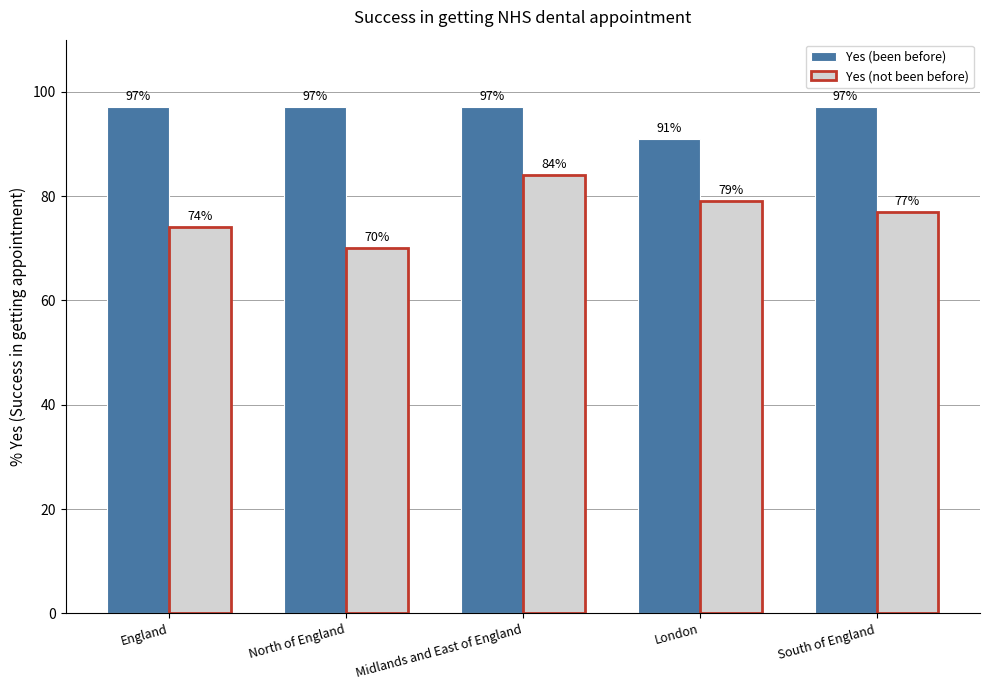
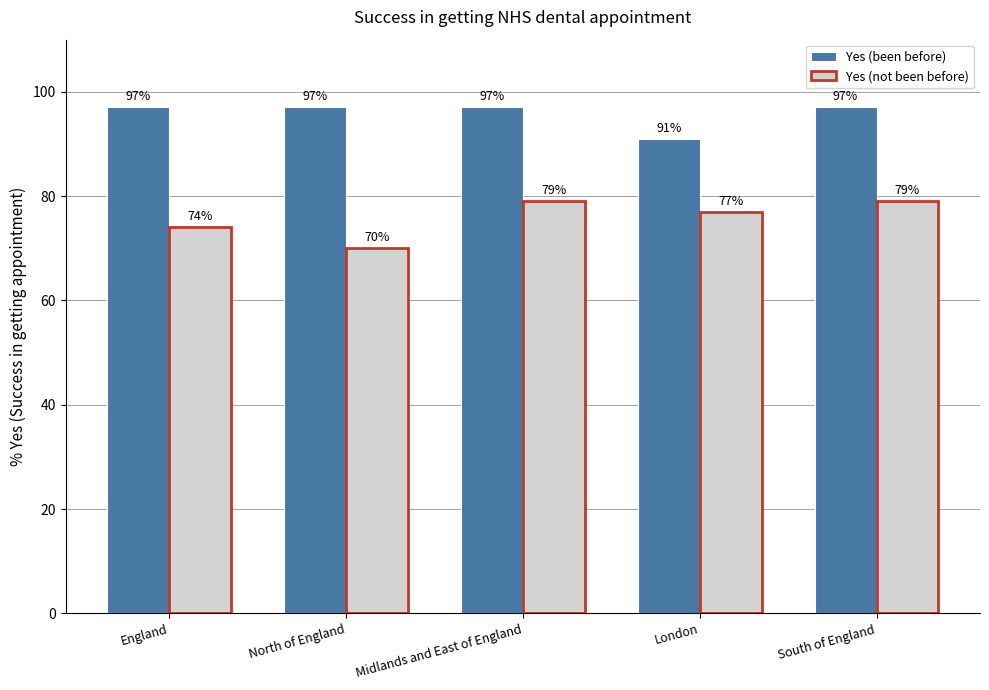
  {
    "Yes (been before)": {
      "England": "97%",
      "North of England": "97%",
      "Midlands and East of England": "97%",
      "London": "91%",
      "South of England": "97%"
    },
    "Yes (not been before)": {
      "England": "74%",
      "North of England": "70%",
-     "Midlands and East of England": "84%",
-     "London": "79%",
-     "South of England": "77%"
+     "Midlands and East of England": "79%",
+     "London": "77%",
+     "South of England": "79%"
    }
  }
